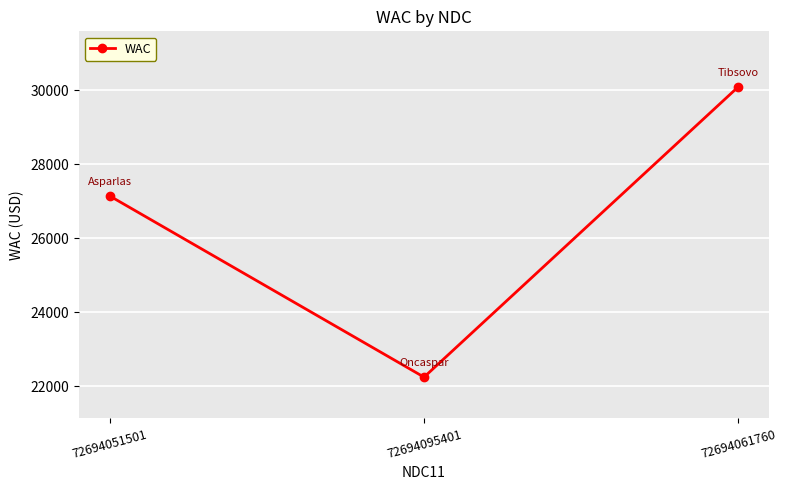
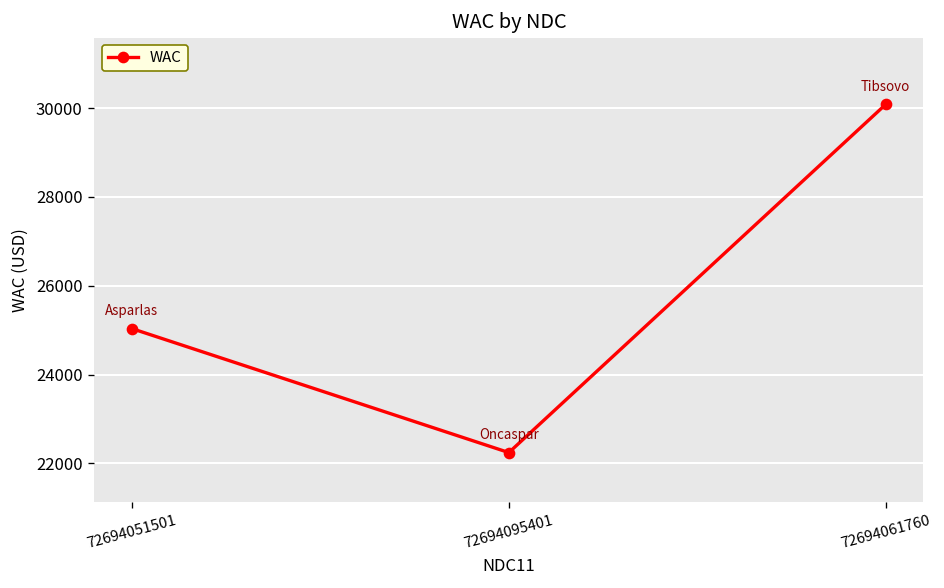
  {
-   "72694051501": 27100,
+   "72694051501": 25000,
    "72694095401": 22200,
    "72694061760": 30100
  }
